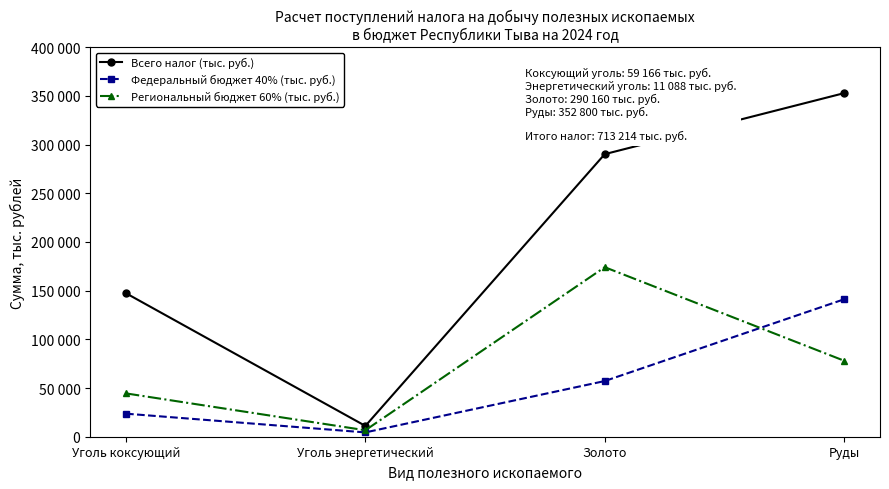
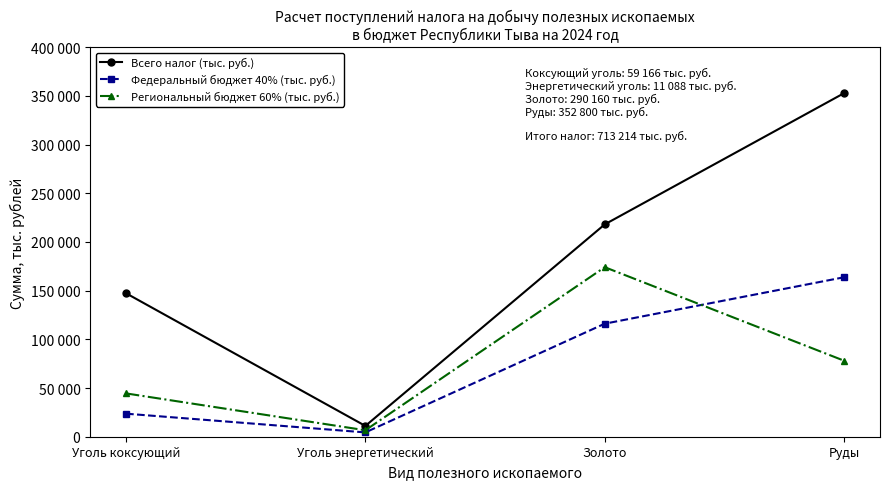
  {
    "Всего налог (тыс. руб.)": {
      "Уголь коксующий": 150000,
      "Уголь энергетический": 10000,
-     "Золото": 290000,
+     "Золото": 220000,
      "Руды": 350000
    },
    "Федеральный бюджет 40% (тыс. руб.)": {
      "Уголь коксующий": 20000,
-     "Золото": 60000,
-     "Руды": 140000
+     "Золото": 120000,
+     "Руды": 160000
    },
    "Региональный бюджет 60% (тыс. руб.)": {
      "Уголь коксующий": 40000,
      "Золото": 170000,
      "Руды": 80000
    }
  }
